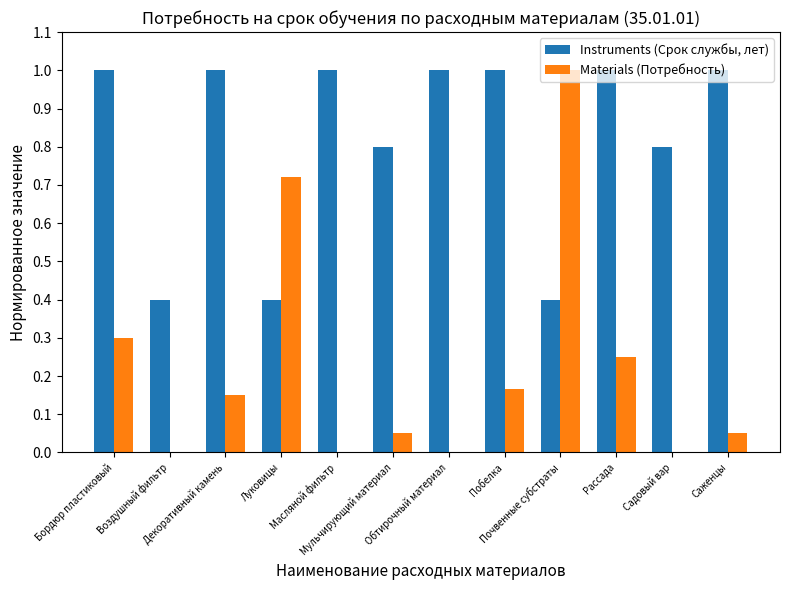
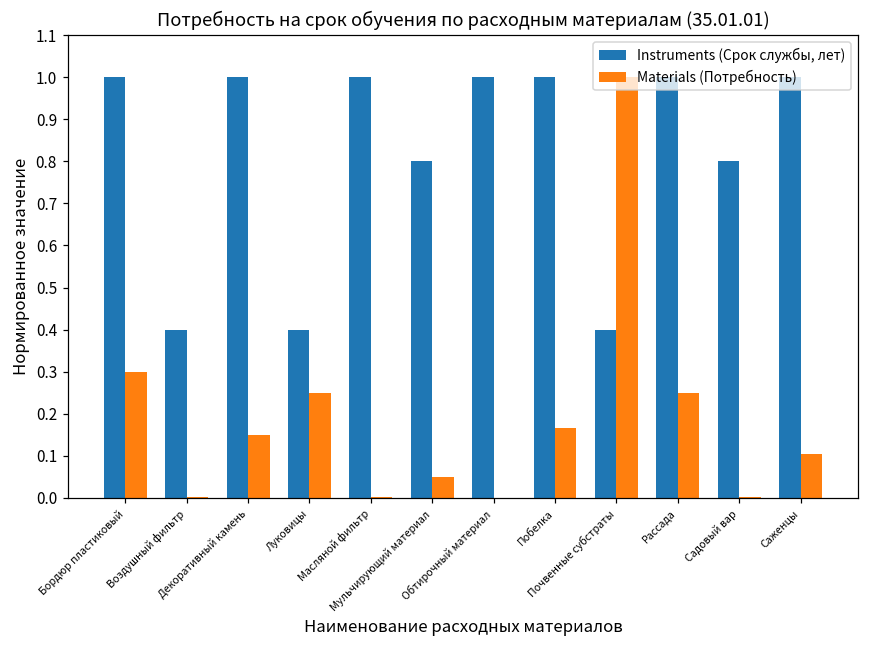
  {
    "Instruments (Срок службы, лет)": {
      "Бордюр пластиковый": 1.00,
      "Воздушный фильтр": 0.40,
      "Декоративный камень": 1.00,
      "Луковицы": 0.40,
      "Масляной фильтр": 1.00,
      "Мульчирующий материал": 0.80,
      "Обтирочный материал": 1.00,
      "Побелка": 1.00,
      "Почвенные субстраты": 0.40,
      "Садовый вар": 0.80
    },
    "Materials (Потребность)": {
      "Бордюр пластиковый": 0.30,
      "Декоративный камень": 0.15,
-     "Луковицы": 0.72,
+     "Луковицы": 0.25,
      "Мульчирующий материал": 0.05,
      "Побелка": 0.17,
      "Рассада": 0.25,
-     "Саженцы": 0.05
+     "Саженцы": 0.11
    }
  }
